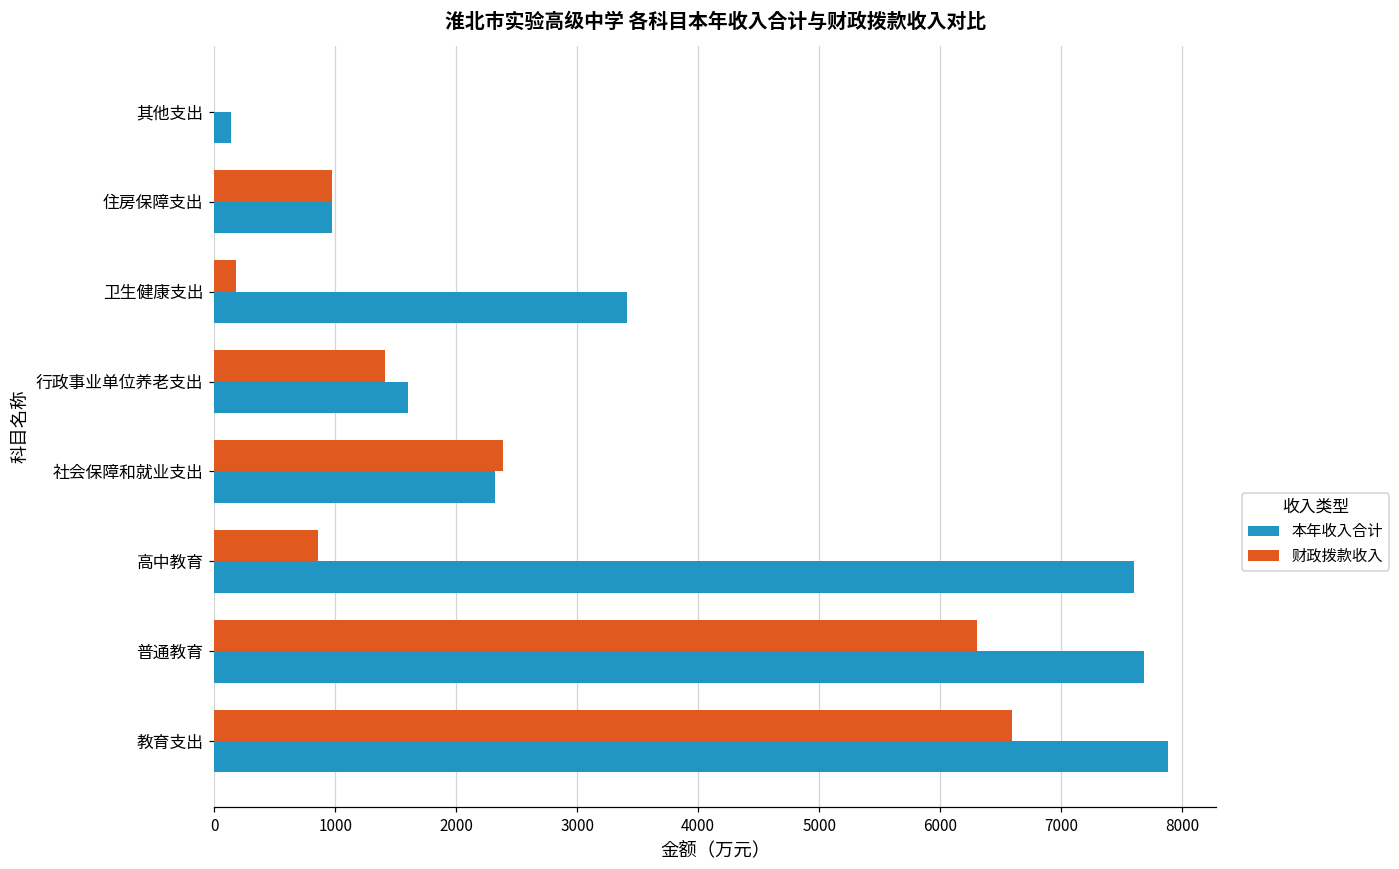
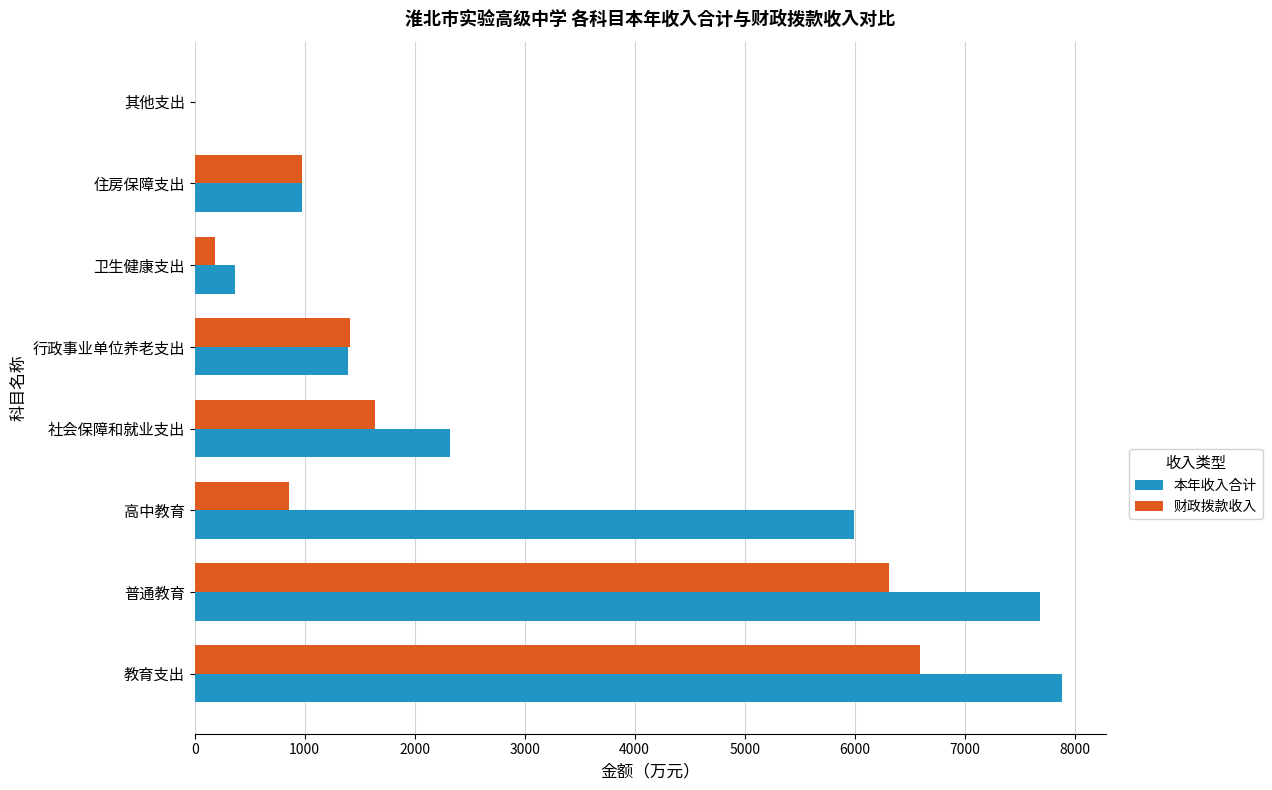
  {
    "本年收入合计": {
-     "其他支出": 140,
+     "其他支出": 0,
      "住房保障支出": 970,
-     "卫生健康支出": 3410,
-     "行政事业单位养老支出": 1600,
+     "卫生健康支出": 370,
+     "行政事业单位养老支出": 1400,
      "社会保障和就业支出": 2320,
-     "高中教育": 7600,
+     "高中教育": 5990,
      "普通教育": 7690,
      "教育支出": 7890
    },
    "财政拨款收入": {
      "住房保障支出": 970,
      "卫生健康支出": 180,
      "行政事业单位养老支出": 1410,
-     "社会保障和就业支出": 2390,
+     "社会保障和就业支出": 1640,
      "高中教育": 850,
      "普通教育": 6310,
      "教育支出": 6590
    }
  }
